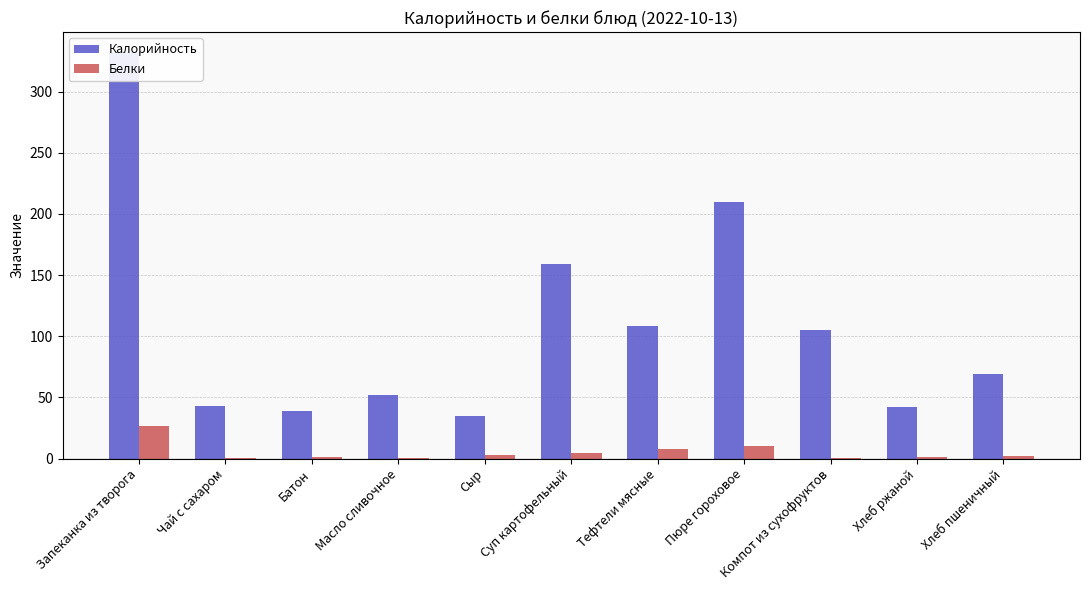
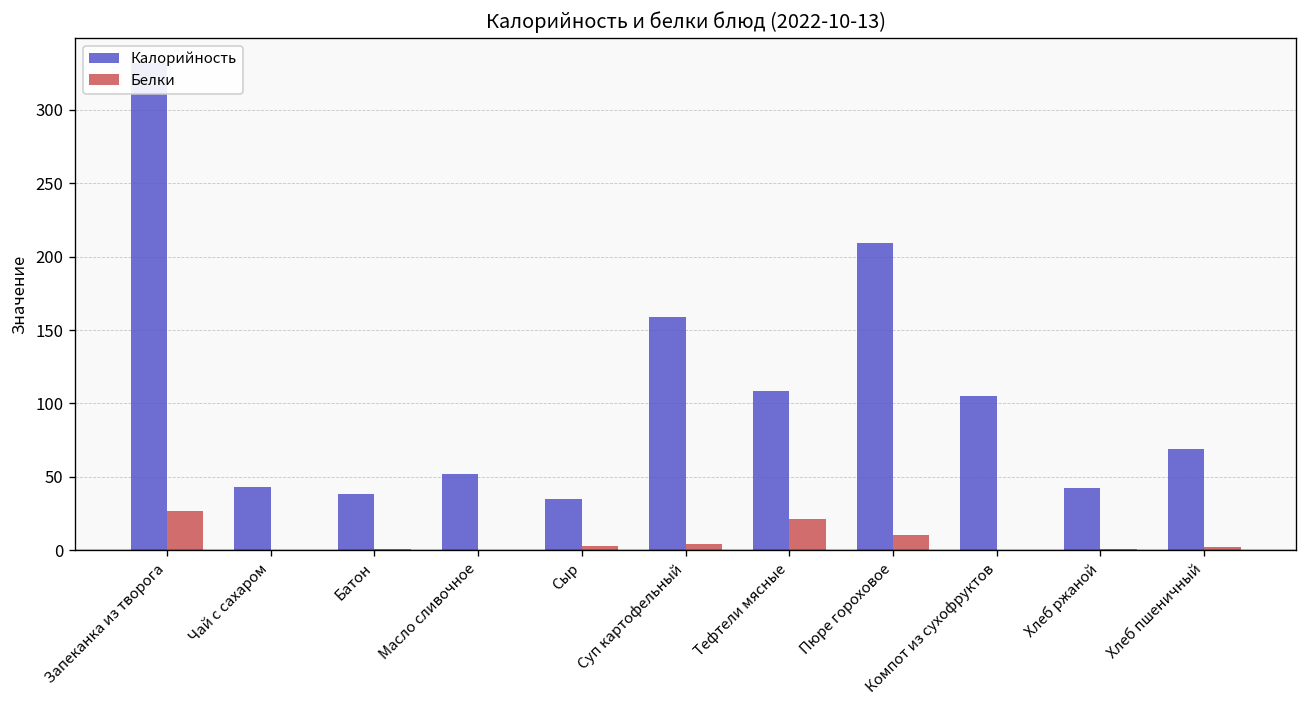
  {
    "Калорийность": {
      "Чай с сахаром": 43,
      "Батон": 39,
      "Масло сливочное": 52,
      "Сыр": 35,
      "Суп картофельный": 159,
      "Тефтели мясные": 109,
      "Пюре гороховое": 210,
      "Компот из сухофруктов": 105,
      "Хлеб ржаной": 42,
      "Хлеб пшеничный": 69
    },
    "Белки": {
      "Запеканка из творога": 27,
      "Сыр": 3,
      "Суп картофельный": 4,
-     "Тефтели мясные": 8,
+     "Тефтели мясные": 21,
      "Пюре гороховое": 10,
      "Хлеб пшеничный": 2
    }
  }
